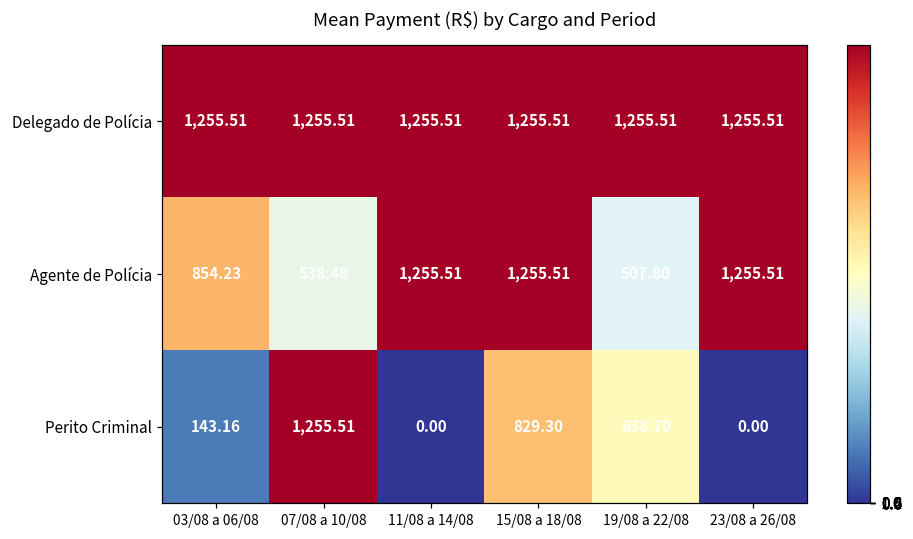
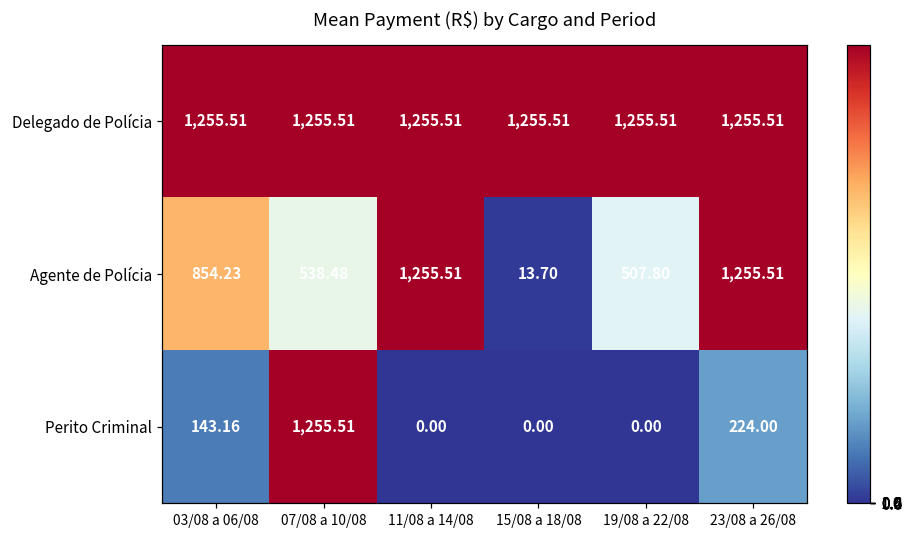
  {
    "Delegado de Polícia": {
      "03/08 a 06/08": "1,255.51",
      "07/08 a 10/08": "1,255.51",
      "11/08 a 14/08": "1,255.51",
      "15/08 a 18/08": "1,255.51",
      "19/08 a 22/08": "1,255.51",
      "23/08 a 26/08": "1,255.51"
    },
    "Agente de Polícia": {
      "03/08 a 06/08": "854.23",
      "11/08 a 14/08": "1,255.51",
-     "15/08 a 18/08": "1,255.51",
+     "15/08 a 18/08": "13.70",
      "23/08 a 26/08": "1,255.51"
    },
    "Perito Criminal": {
      "03/08 a 06/08": "143.16",
      "07/08 a 10/08": "1,255.51",
      "11/08 a 14/08": "0.00",
-     "15/08 a 18/08": "829.30",
-     "19/08 a 22/08": "638.70",
-     "23/08 a 26/08": "0.00"
+     "15/08 a 18/08": "0.00",
+     "19/08 a 22/08": "0.00",
+     "23/08 a 26/08": "224.00"
    }
  }
